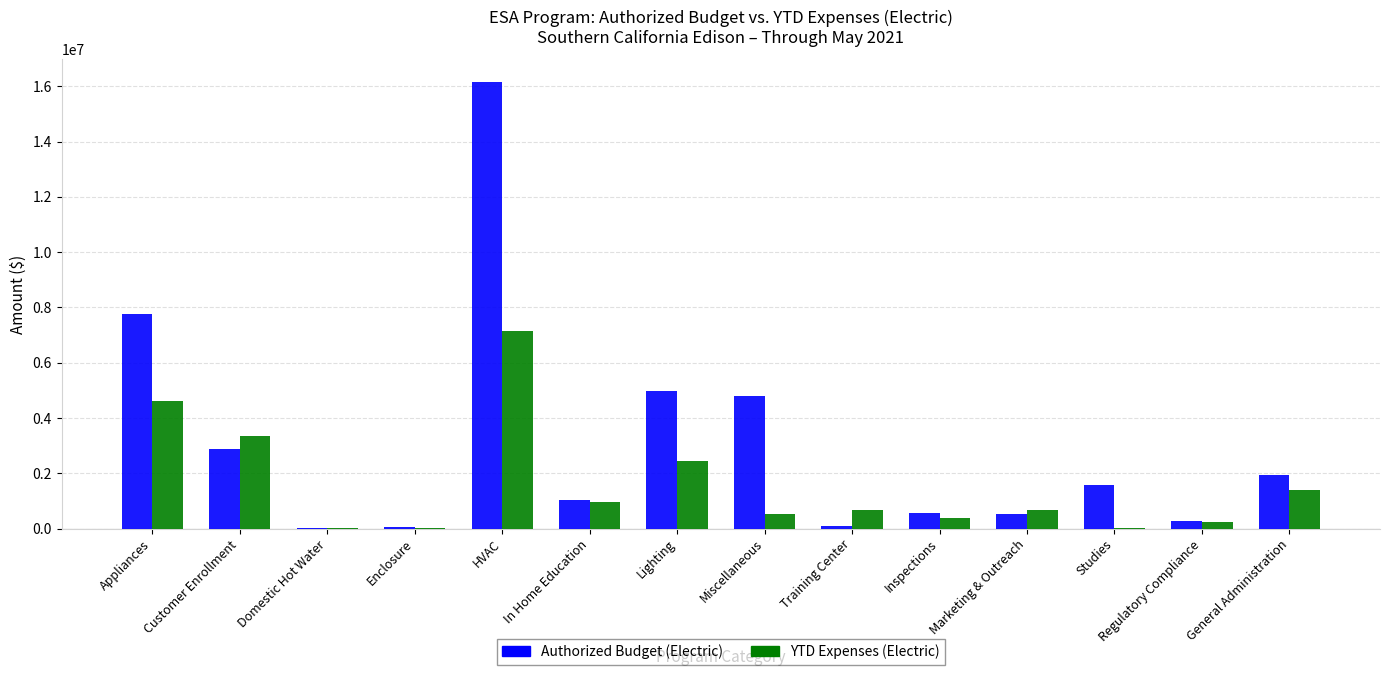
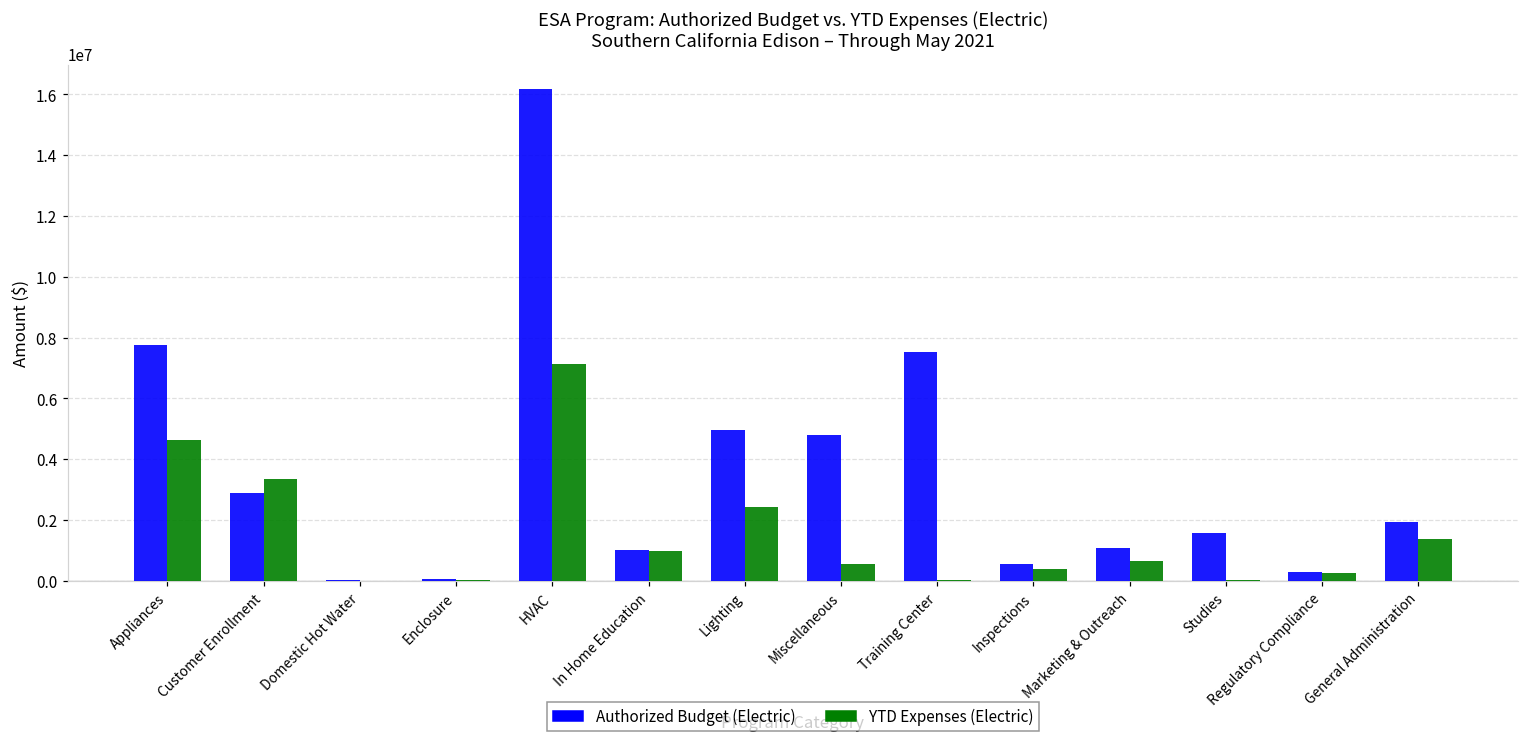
  {
    "Authorized Budget (Electric)": {
      "Appliances": 7800000,
      "Customer Enrollment": 2900000,
      "HVAC": 16200000,
      "In Home Education": 1000000,
      "Lighting": 5000000,
      "Miscellaneous": 4800000,
-     "Training Center": 100000,
+     "Training Center": 7500000,
      "Inspections": 600000,
-     "Marketing & Outreach": 500000,
+     "Marketing & Outreach": 1100000,
      "Studies": 1600000,
      "Regulatory Compliance": 300000,
      "General Administration": 1900000
    },
    "YTD Expenses (Electric)": {
      "Appliances": 4600000,
      "Customer Enrollment": 3300000,
      "HVAC": 7100000,
      "In Home Education": 1000000,
      "Lighting": 2400000,
      "Miscellaneous": 500000,
-     "Training Center": 700000,
+     "Training Center": 0,
      "Inspections": 400000,
      "Marketing & Outreach": 700000,
      "Regulatory Compliance": 200000,
      "General Administration": 1400000
    }
  }
